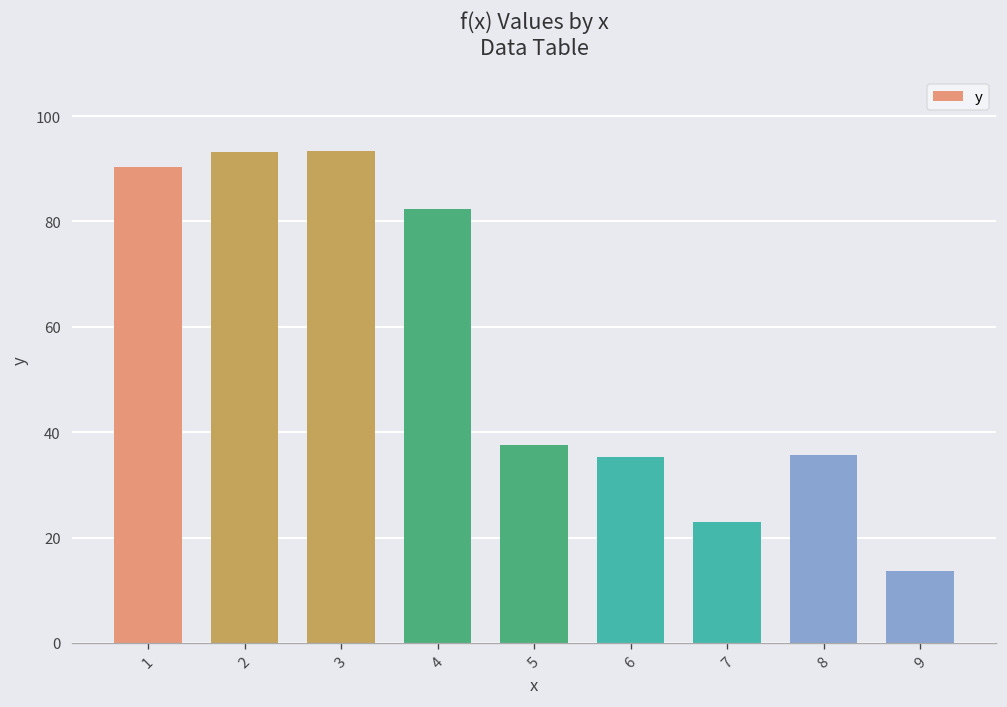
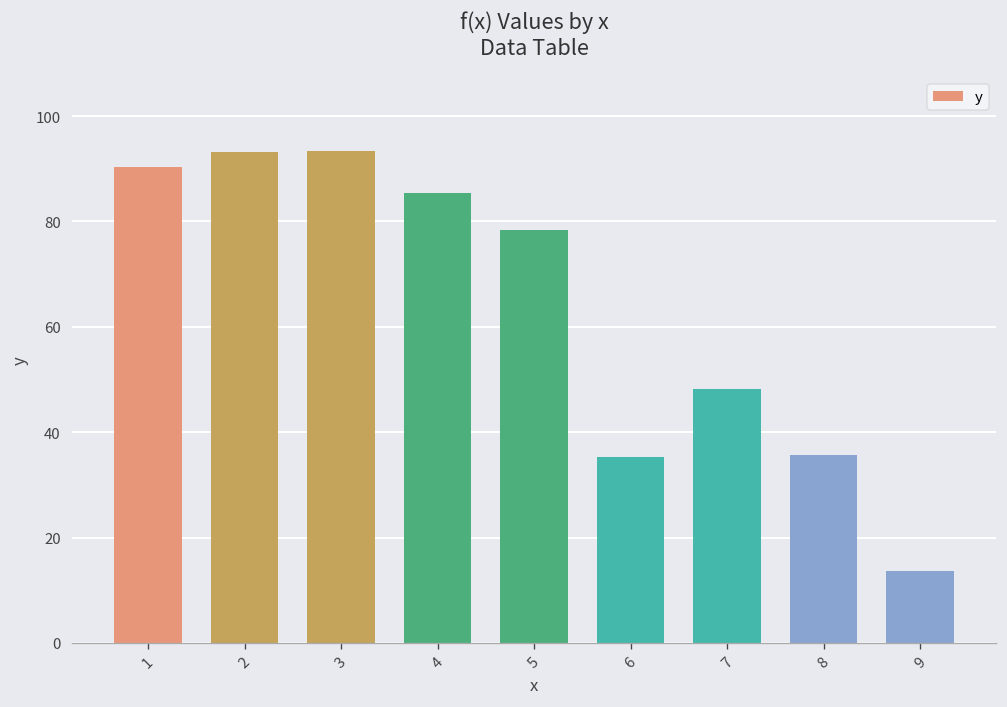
  {
    "1": 90,
    "2": 93,
    "3": 93,
-   "4": 82,
-   "5": 38,
+   "4": 85,
+   "5": 78,
    "6": 35,
-   "7": 23,
+   "7": 48,
    "8": 36,
    "9": 14
  }
